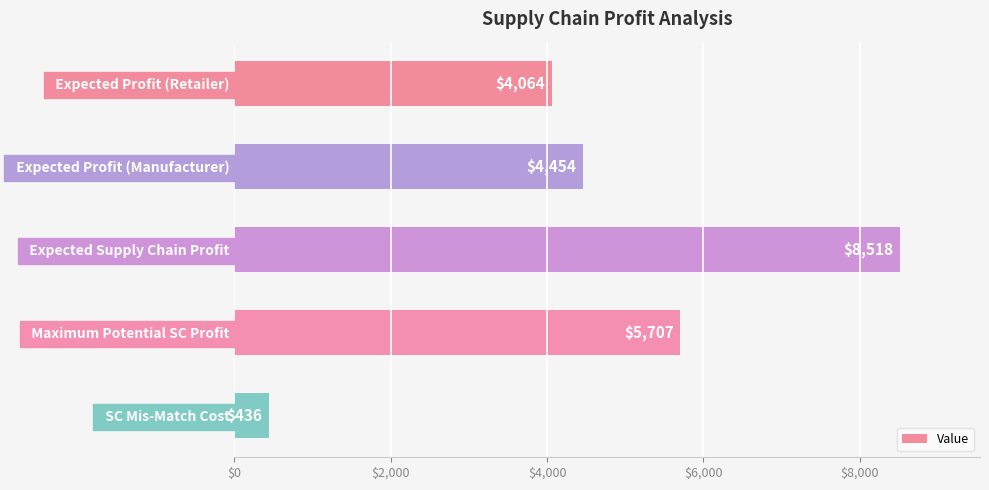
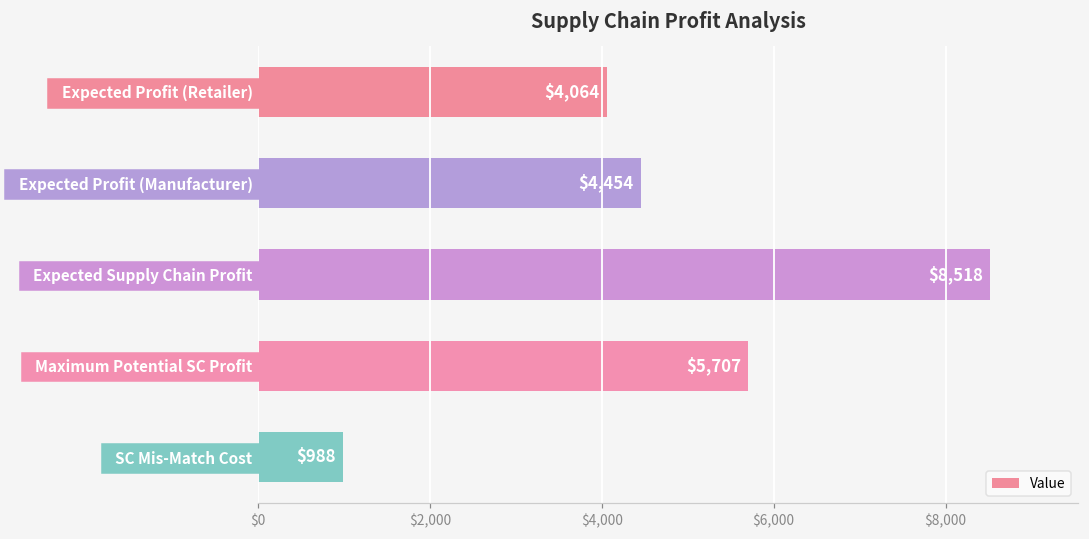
  {
    "Expected Profit (Retailer)": "$4,064",
    "Expected Profit (Manufacturer)": "$4,454",
    "Expected Supply Chain Profit": "$8,518",
    "Maximum Potential SC Profit": "$5,707",
-   "SC Mis-Match Cost": "$436"
+   "SC Mis-Match Cost": "$988"
  }
